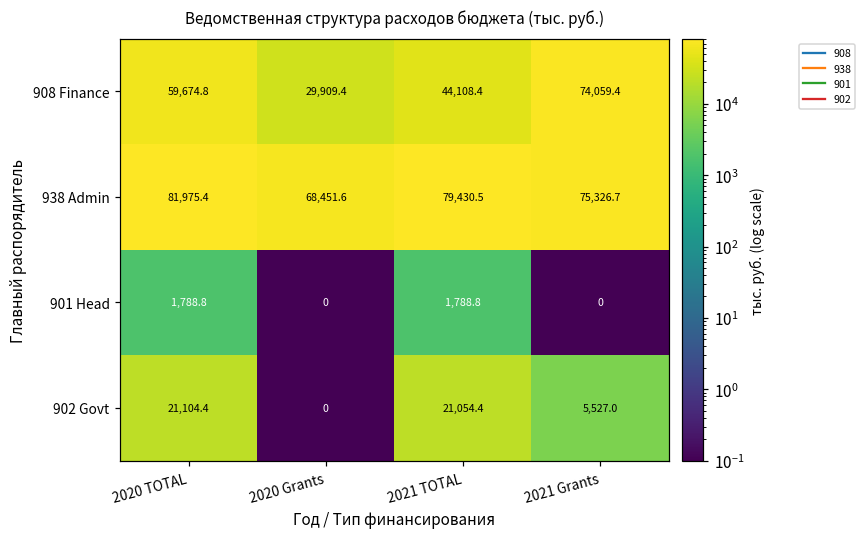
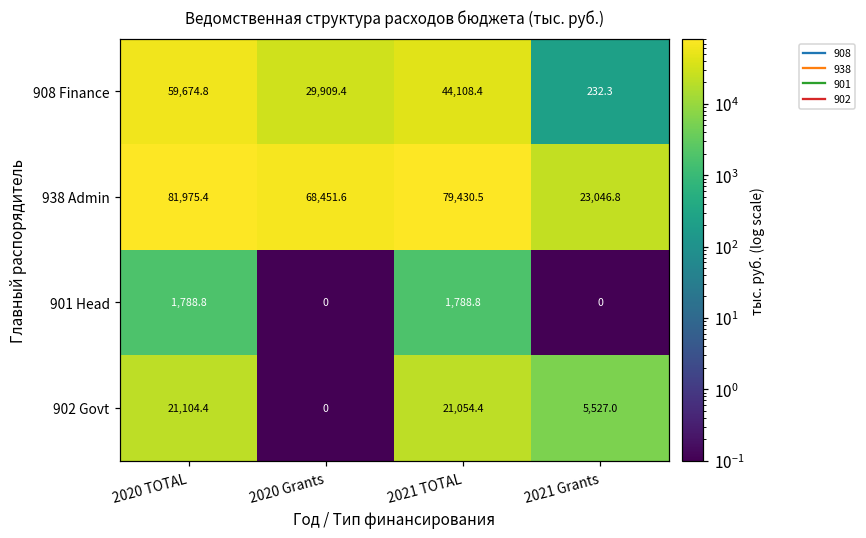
  {
    "908 Finance": {
      "2020 TOTAL": "59,674.8",
      "2020 Grants": "29,909.4",
      "2021 TOTAL": "44,108.4",
-     "2021 Grants": "74,059.4"
+     "2021 Grants": "232.3"
    },
    "938 Admin": {
      "2020 TOTAL": "81,975.4",
      "2020 Grants": "68,451.6",
      "2021 TOTAL": "79,430.5",
-     "2021 Grants": "75,326.7"
+     "2021 Grants": "23,046.8"
    },
    "901 Head": {
      "2020 TOTAL": "1,788.8",
      "2020 Grants": "0",
      "2021 TOTAL": "1,788.8",
      "2021 Grants": "0"
    },
    "902 Govt": {
      "2020 TOTAL": "21,104.4",
      "2020 Grants": "0",
      "2021 TOTAL": "21,054.4",
      "2021 Grants": "5,527.0"
    }
  }
